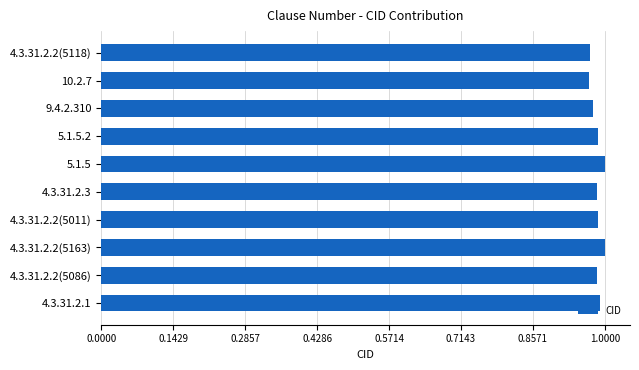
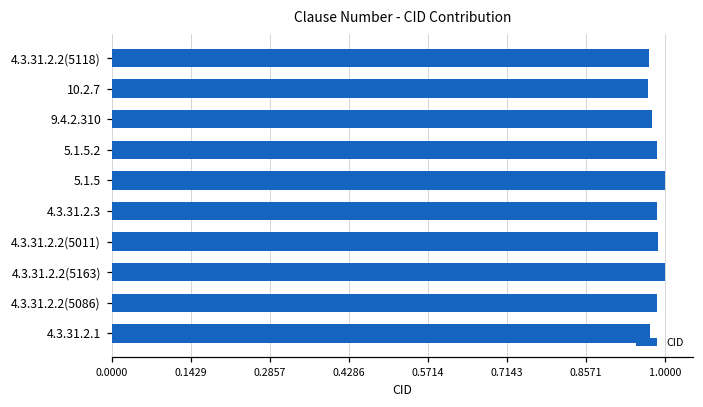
  {
    "4.3.31.2.2(5118)": 0.97,
    "10.2.7": 0.97,
    "9.4.2.310": 0.98,
    "5.1.5.2": 0.99,
    "5.1.5": 1.00,
    "4.3.31.2.3": 0.99,
    "4.3.31.2.2(5011)": 0.99,
    "4.3.31.2.2(5163)": 1.00,
    "4.3.31.2.2(5086)": 0.98,
-   "4.3.31.2.1": 0.99
+   "4.3.31.2.1": 0.97
  }
